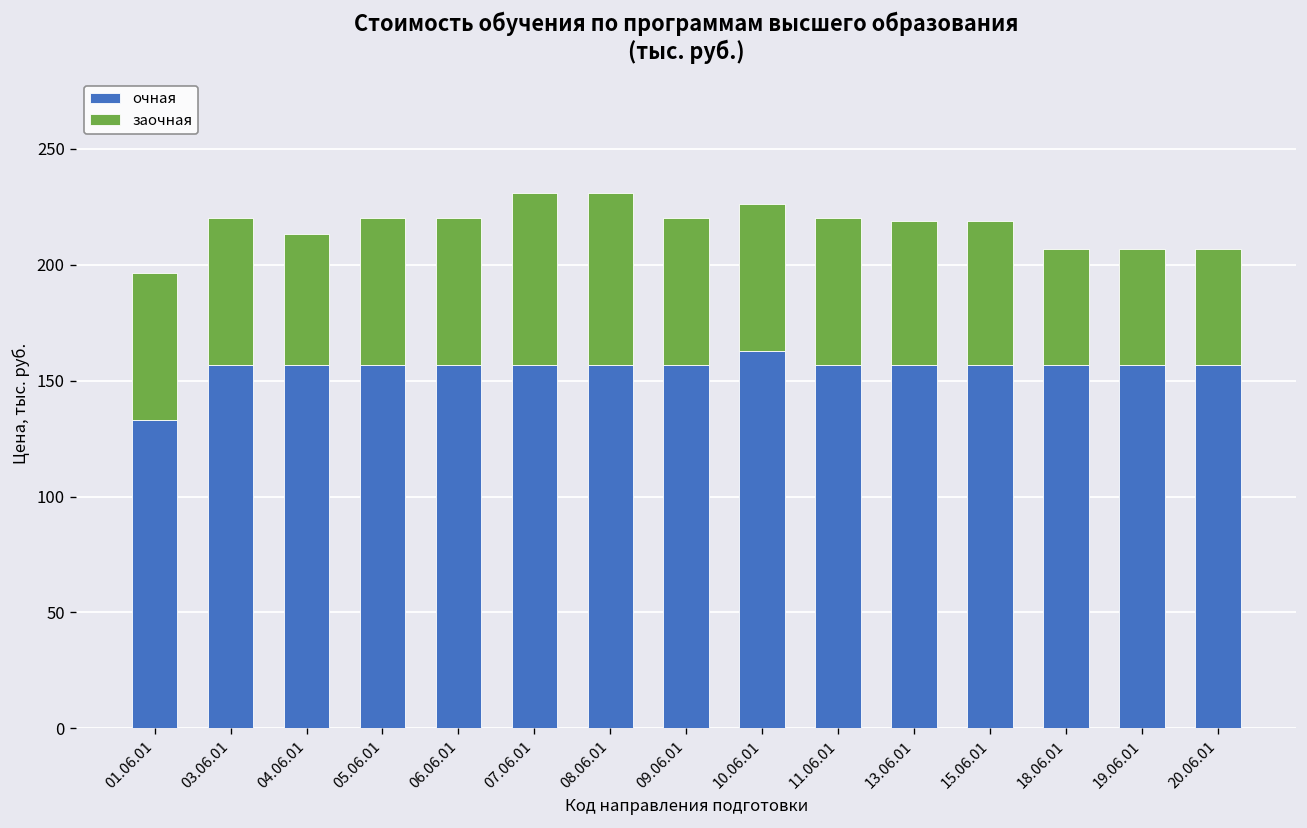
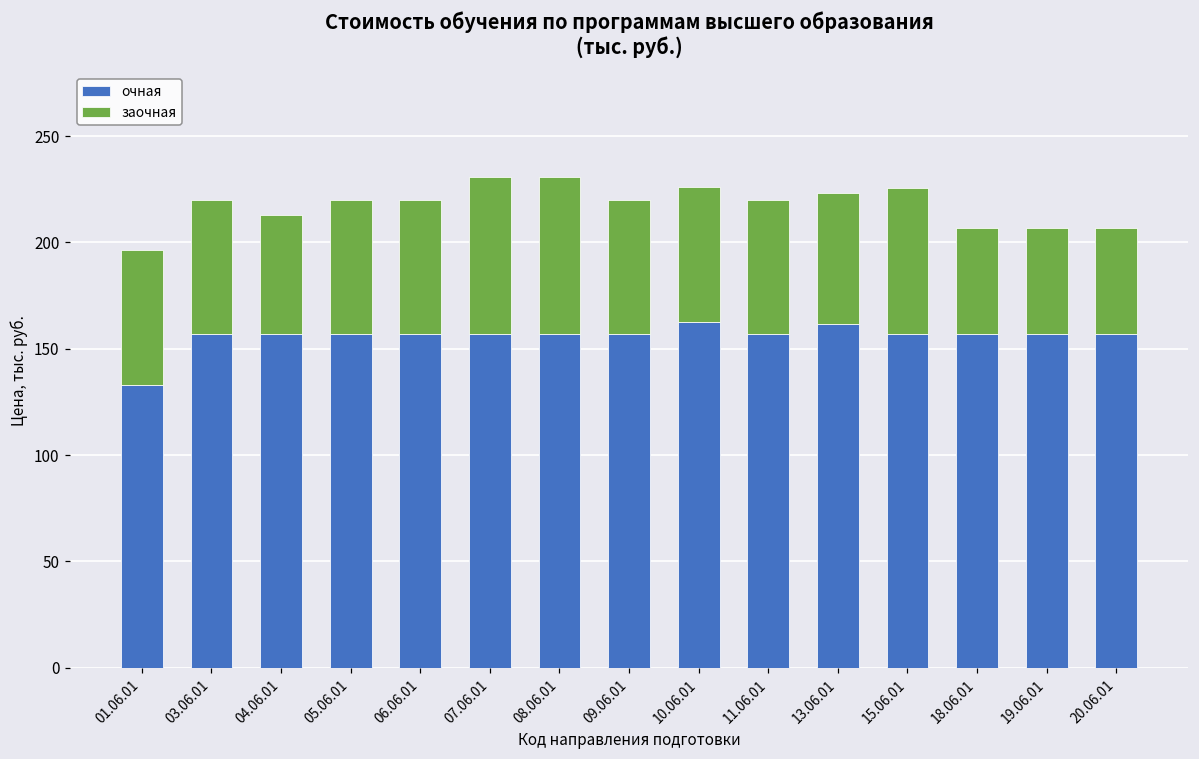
  {
    "очная": {
      "01.06.01": 133,
      "03.06.01": 157,
      "04.06.01": 157,
      "05.06.01": 157,
      "06.06.01": 157,
      "07.06.01": 157,
      "08.06.01": 157,
      "09.06.01": 157,
      "10.06.01": 163,
      "11.06.01": 157,
-     "13.06.01": 157,
+     "13.06.01": 161,
      "15.06.01": 157,
      "18.06.01": 157,
      "19.06.01": 157,
      "20.06.01": 157
    },
    "заочная": {
      "01.06.01": 63,
      "03.06.01": 63,
      "04.06.01": 56,
      "05.06.01": 63,
      "06.06.01": 63,
      "07.06.01": 74,
      "08.06.01": 74,
      "09.06.01": 63,
      "10.06.01": 63,
      "11.06.01": 63,
      "13.06.01": 62,
-     "15.06.01": 62,
+     "15.06.01": 69,
      "18.06.01": 50,
      "19.06.01": 50,
      "20.06.01": 50
    }
  }
